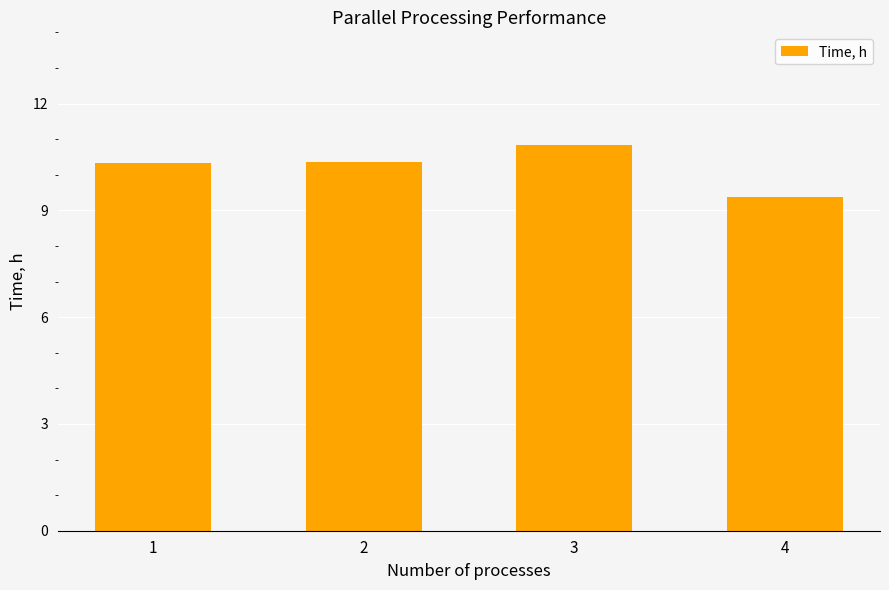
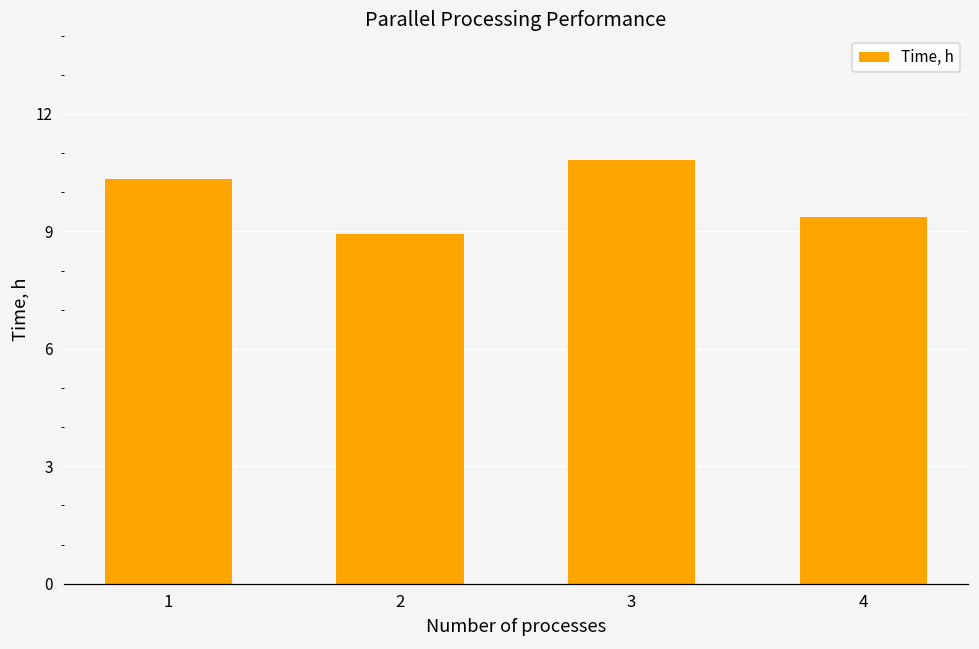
  {
    "1": 10.3,
-   "2": 10.3,
+   "2": 8.9,
    "3": 10.8,
    "4": 9.4
  }
